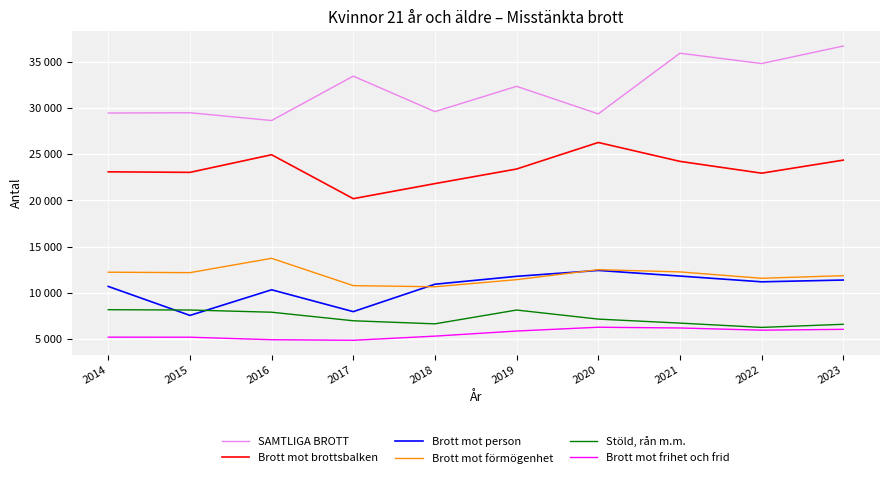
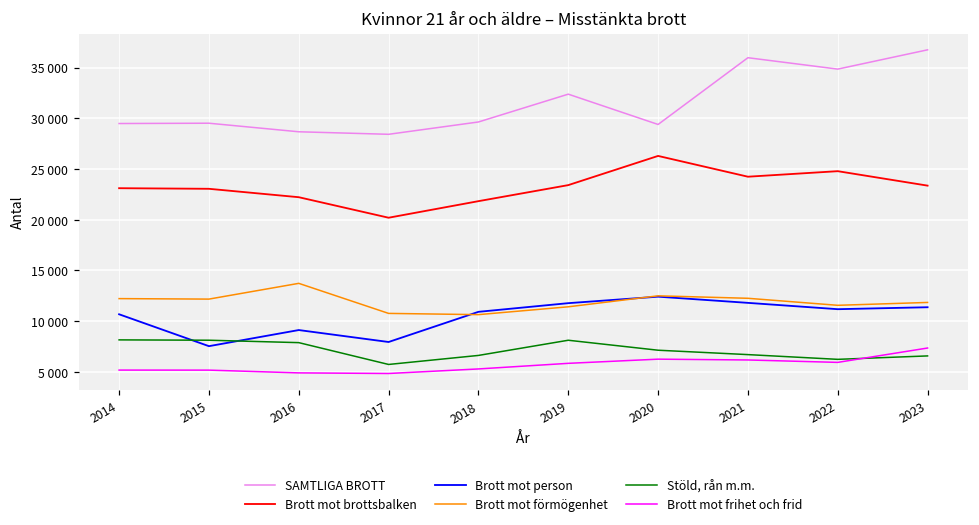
  {
    "SAMTLIGA BROTT": {
      "2014": 29000,
      "2015": 30000,
      "2016": 29000,
-     "2017": 33000,
+     "2017": 28000,
      "2018": 30000,
      "2019": 32000,
      "2020": 29000,
      "2021": 36000,
      "2022": 35000,
      "2023": 37000
    },
    "Brott mot brottsbalken": {
      "2014": 23000,
      "2015": 23000,
-     "2016": 25000,
+     "2016": 22000,
      "2017": 20000,
      "2018": 22000,
      "2019": 23000,
      "2020": 26000,
      "2021": 24000,
-     "2022": 23000,
-     "2023": 24000
+     "2022": 25000,
+     "2023": 23000
    },
    "Brott mot person": {
      "2014": 11000,
      "2015": 8000,
-     "2016": 10000,
+     "2016": 9000,
      "2017": 8000,
      "2018": 11000,
      "2019": 12000,
      "2021": 12000,
      "2022": 11000,
      "2023": 11000
    },
    "Brott mot förmögenhet": {
      "2014": 12000,
      "2015": 12000,
      "2016": 14000,
      "2017": 11000,
      "2018": 11000,
      "2019": 11000,
      "2021": 12000,
      "2022": 12000,
      "2023": 12000
    },
    "Stöld, rån m.m.": {
      "2014": 8000,
      "2015": 8000,
      "2016": 8000,
-     "2017": 7000,
+     "2017": 6000,
      "2018": 7000,
      "2019": 8000,
      "2020": 7000,
      "2021": 7000,
      "2022": 6000,
      "2023": 7000
    },
    "Brott mot frihet och frid": {
      "2014": 5000,
      "2015": 5000,
      "2016": 5000,
      "2017": 5000,
      "2018": 5000,
      "2019": 6000,
      "2020": 6000,
      "2021": 6000,
      "2022": 6000,
-     "2023": 6000
+     "2023": 7000
    }
  }
